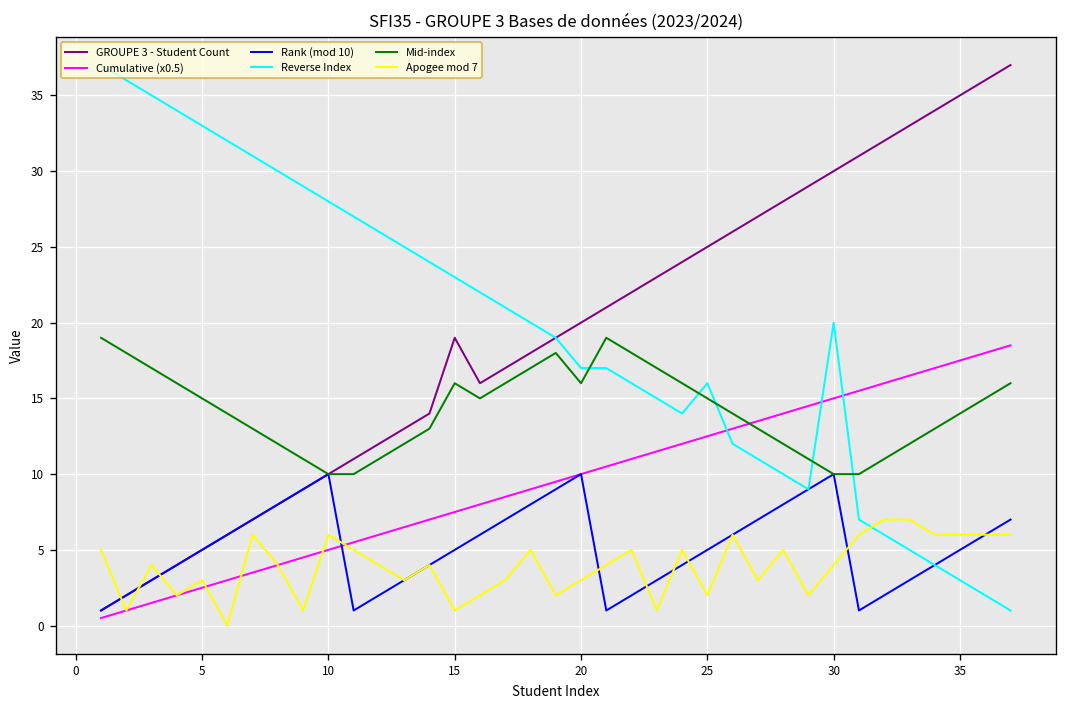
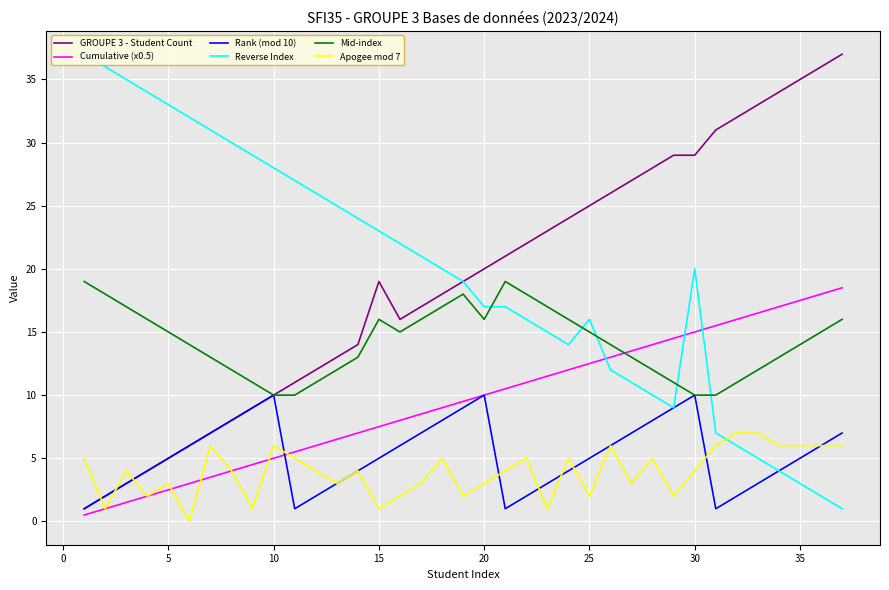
  {
    "GROUPE 3 - Student Count": {
      "15": 19,
      "20": 20,
      "25": 25,
-     "30": 30,
+     "30": 29,
      "35": 35
    },
    "Cumulative (x0.5)": {
      "5": 2.5,
      "10": 5,
      "15": 7.5,
      "25": 12.5,
      "30": 15,
      "35": 17.5
    },
    "Rank (mod 10)": {
      "15": 5,
      "25": 5,
      "35": 5
    },
    "Reverse Index": {
      "5": 33,
      "10": 28,
      "15": 23,
      "20": 17,
      "25": 16,
      "30": 20,
      "35": 3
    },
    "Mid-index": {
      "5": 15,
      "15": 16,
      "20": 16,
      "25": 15,
      "35": 14
    },
    "Apogee mod 7": {
      "5": 3,
      "10": 6,
      "15": 1,
      "20": 3,
      "25": 2,
      "30": 4,
      "35": 6
    }
  }
